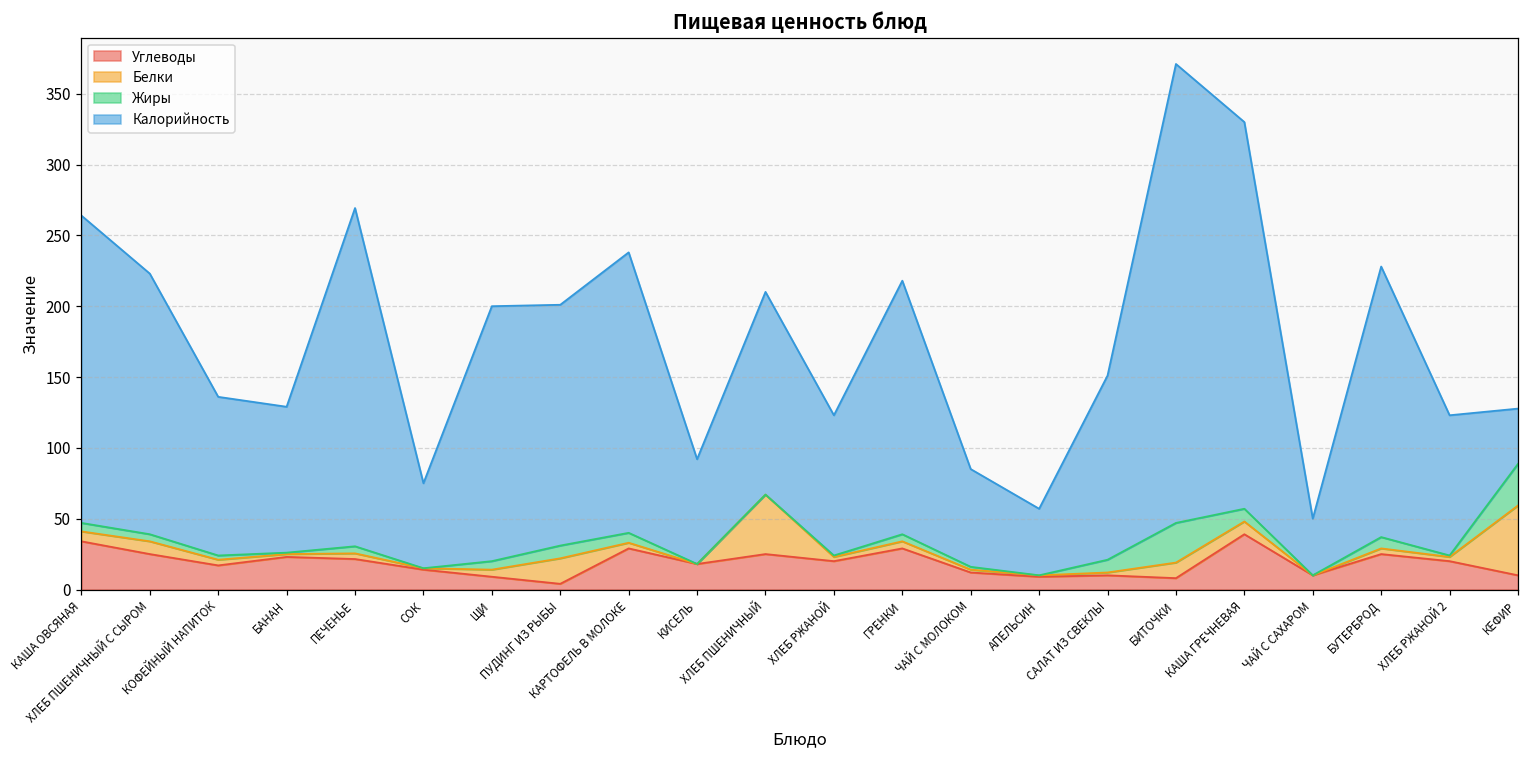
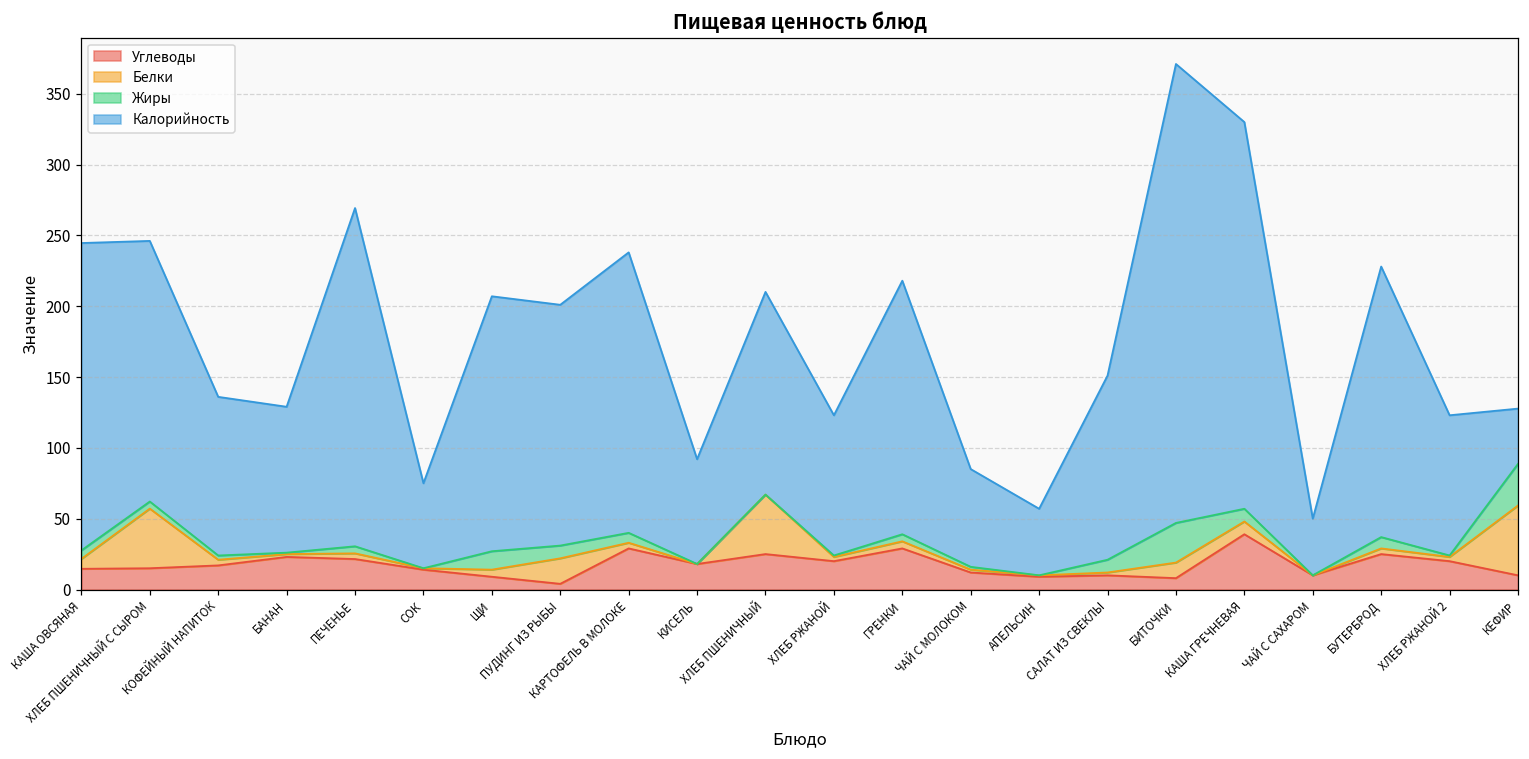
  {
    "Углеводы": {
-     "КАША ОВСЯНАЯ": 34,
-     "ХЛЕБ ПШЕНИЧНЫЙ С СЫРОМ": 25,
+     "КАША ОВСЯНАЯ": 15,
+     "ХЛЕБ ПШЕНИЧНЫЙ С СЫРОМ": 15,
      "КОФЕЙНЫЙ НАПИТОК": 17,
      "БАНАН": 23,
      "ПЕЧЕНЬЕ": 22,
      "ЩИ": 9,
      "ПУДИНГ ИЗ РЫБЫ": 4,
      "КАРТОФЕЛЬ В МОЛОКЕ": 29,
      "ХЛЕБ ПШЕНИЧНЫЙ": 25,
      "ХЛЕБ РЖАНОЙ": 20,
      "ГРЕНКИ": 29,
      "ЧАЙ С МОЛОКОМ": 12,
      "БИТОЧКИ": 8,
      "КАША ГРЕЧНЕВАЯ": 39,
      "БУТЕРБРОД": 25,
      "ХЛЕБ РЖАНОЙ 2": 20,
      "КЕФИР": 10
    },
    "Белки": {
      "КАША ОВСЯНАЯ": 7,
-     "ХЛЕБ ПШЕНИЧНЫЙ С СЫРОМ": 9,
+     "ХЛЕБ ПШЕНИЧНЫЙ С СЫРОМ": 42,
      "КОФЕЙНЫЙ НАПИТОК": 4,
      "ПЕЧЕНЬЕ": 4,
      "ЩИ": 5,
      "ПУДИНГ ИЗ РЫБЫ": 18,
      "КАРТОФЕЛЬ В МОЛОКЕ": 4,
      "ГРЕНКИ": 5,
      "ЧАЙ С МОЛОКОМ": 2,
      "БИТОЧКИ": 11,
      "КАША ГРЕЧНЕВАЯ": 9,
      "БУТЕРБРОД": 4,
      "КЕФИР": 49
    },
    "Жиры": {
      "КАША ОВСЯНАЯ": 6,
      "ХЛЕБ ПШЕНИЧНЫЙ С СЫРОМ": 5,
      "КОФЕЙНЫЙ НАПИТОК": 3,
      "ПЕЧЕНЬЕ": 5,
-     "ЩИ": 6,
+     "ЩИ": 13,
      "ПУДИНГ ИЗ РЫБЫ": 9,
      "КАРТОФЕЛЬ В МОЛОКЕ": 7,
      "ГРЕНКИ": 5,
      "ЧАЙ С МОЛОКОМ": 2,
      "САЛАТ ИЗ СВЕКЛЫ": 9,
      "БИТОЧКИ": 28,
      "КАША ГРЕЧНЕВАЯ": 9,
      "БУТЕРБРОД": 8,
      "КЕФИР": 29
    },
    "Калорийность": {
      "КАША ОВСЯНАЯ": 217,
      "ХЛЕБ ПШЕНИЧНЫЙ С СЫРОМ": 184,
      "КОФЕЙНЫЙ НАПИТОК": 112,
      "БАНАН": 103,
      "ПЕЧЕНЬЕ": 239,
      "СОК": 60,
      "ЩИ": 180,
      "ПУДИНГ ИЗ РЫБЫ": 170,
      "КАРТОФЕЛЬ В МОЛОКЕ": 198,
      "КИСЕЛЬ": 74,
      "ХЛЕБ ПШЕНИЧНЫЙ": 143,
      "ХЛЕБ РЖАНОЙ": 99,
      "ГРЕНКИ": 179,
      "ЧАЙ С МОЛОКОМ": 69,
      "АПЕЛЬСИН": 47,
      "САЛАТ ИЗ СВЕКЛЫ": 130,
      "БИТОЧКИ": 324,
      "КАША ГРЕЧНЕВАЯ": 273,
      "ЧАЙ С САХАРОМ": 40,
      "БУТЕРБРОД": 191,
      "ХЛЕБ РЖАНОЙ 2": 99,
      "КЕФИР": 39
    }
  }
